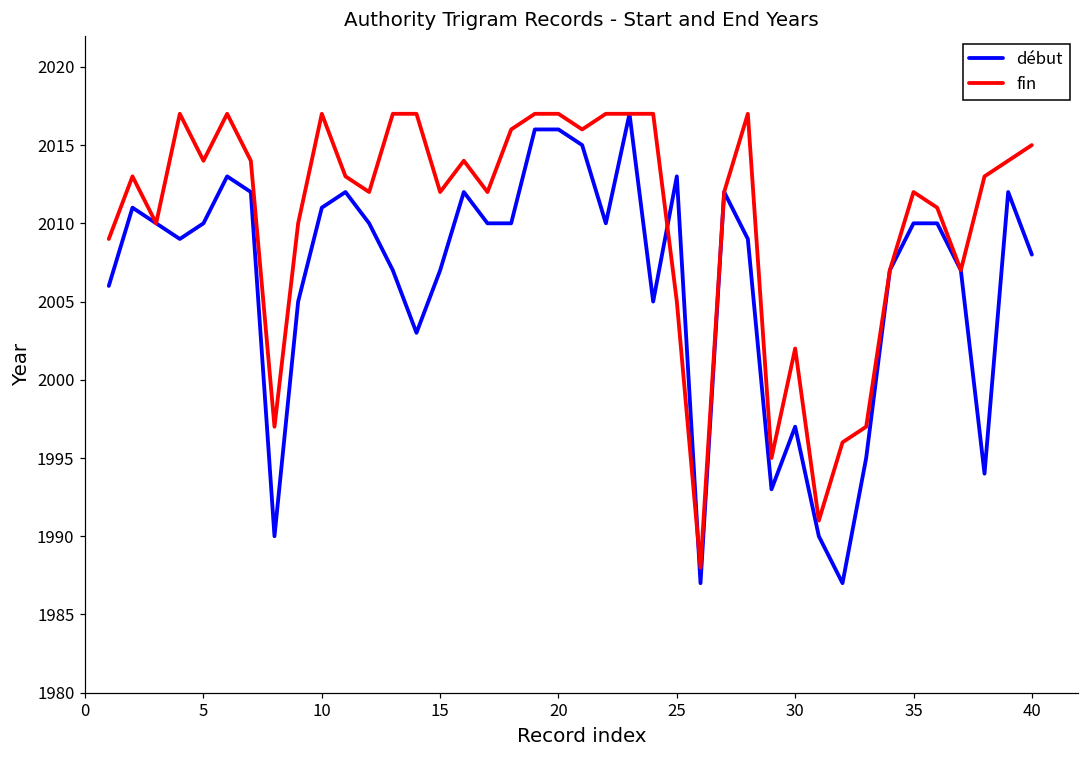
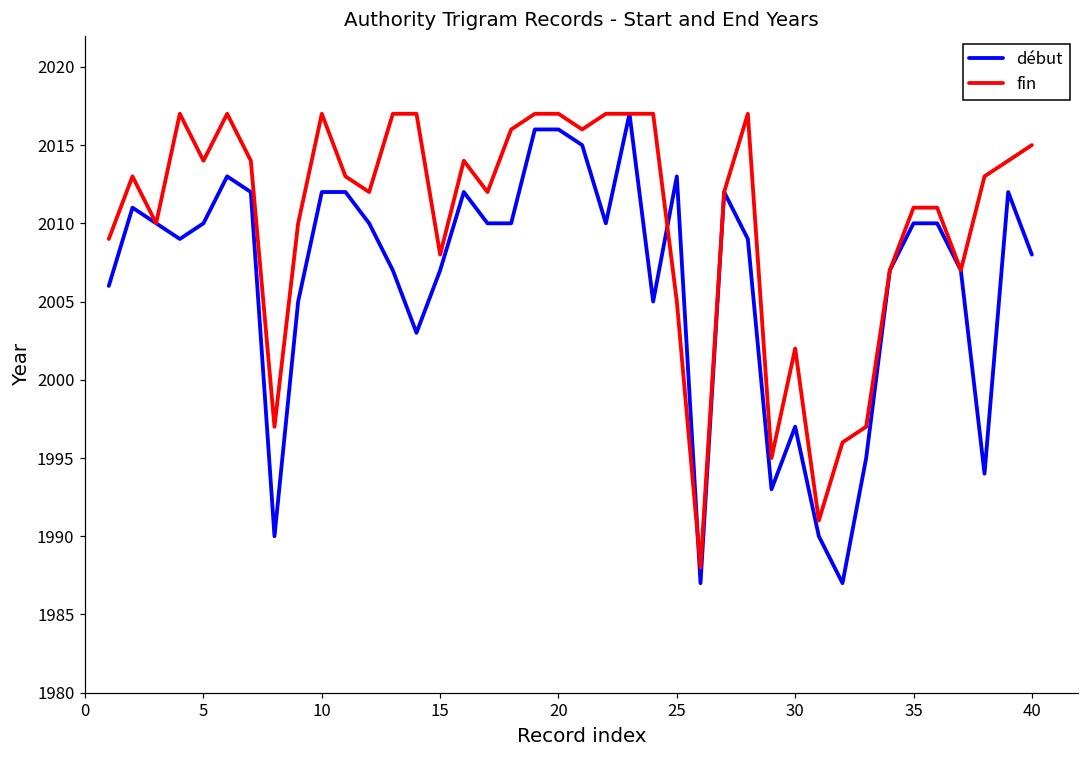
  {
    "début": {
      "5": 2010,
-     "10": 2011,
+     "10": 2012,
      "15": 2007,
      "20": 2016,
      "25": 2013,
      "30": 1997,
      "35": 2010,
      "40": 2008
    },
    "fin": {
      "5": 2014,
      "10": 2017,
-     "15": 2012,
+     "15": 2008,
      "20": 2017,
      "25": 2005,
      "30": 2002,
-     "35": 2012,
+     "35": 2011,
      "40": 2015
    }
  }
